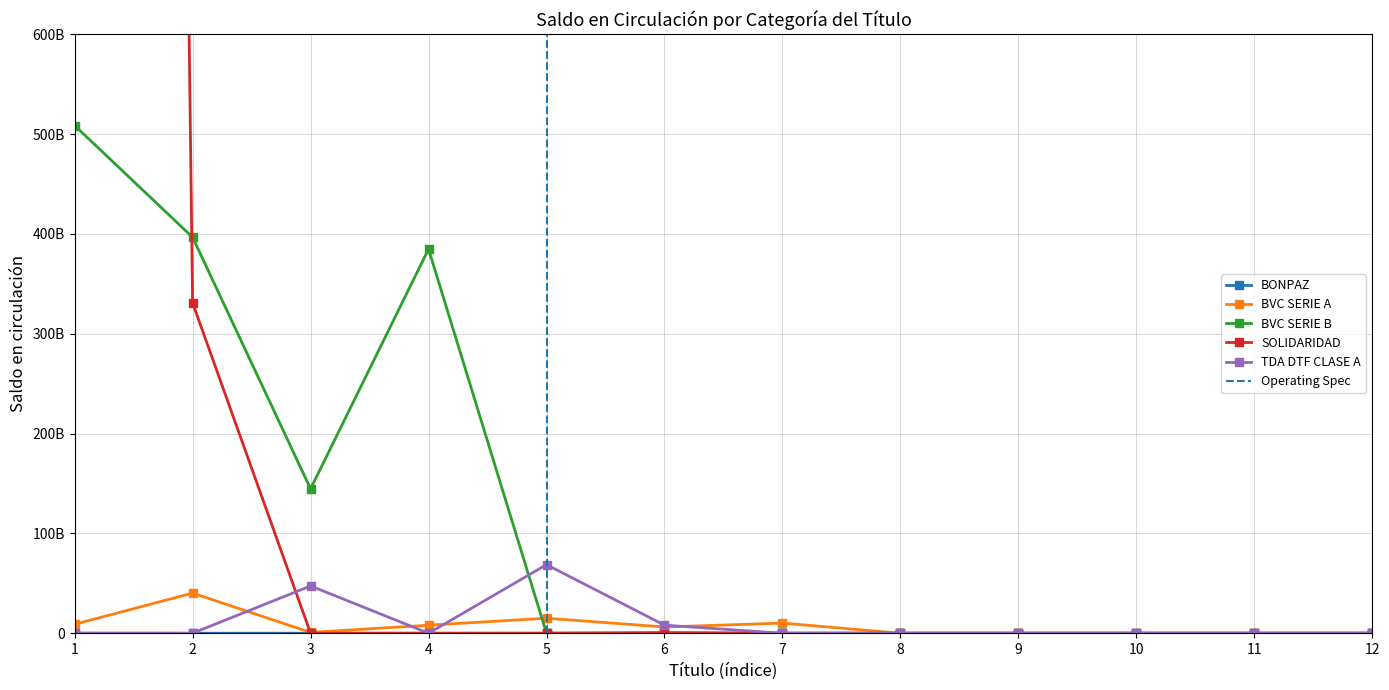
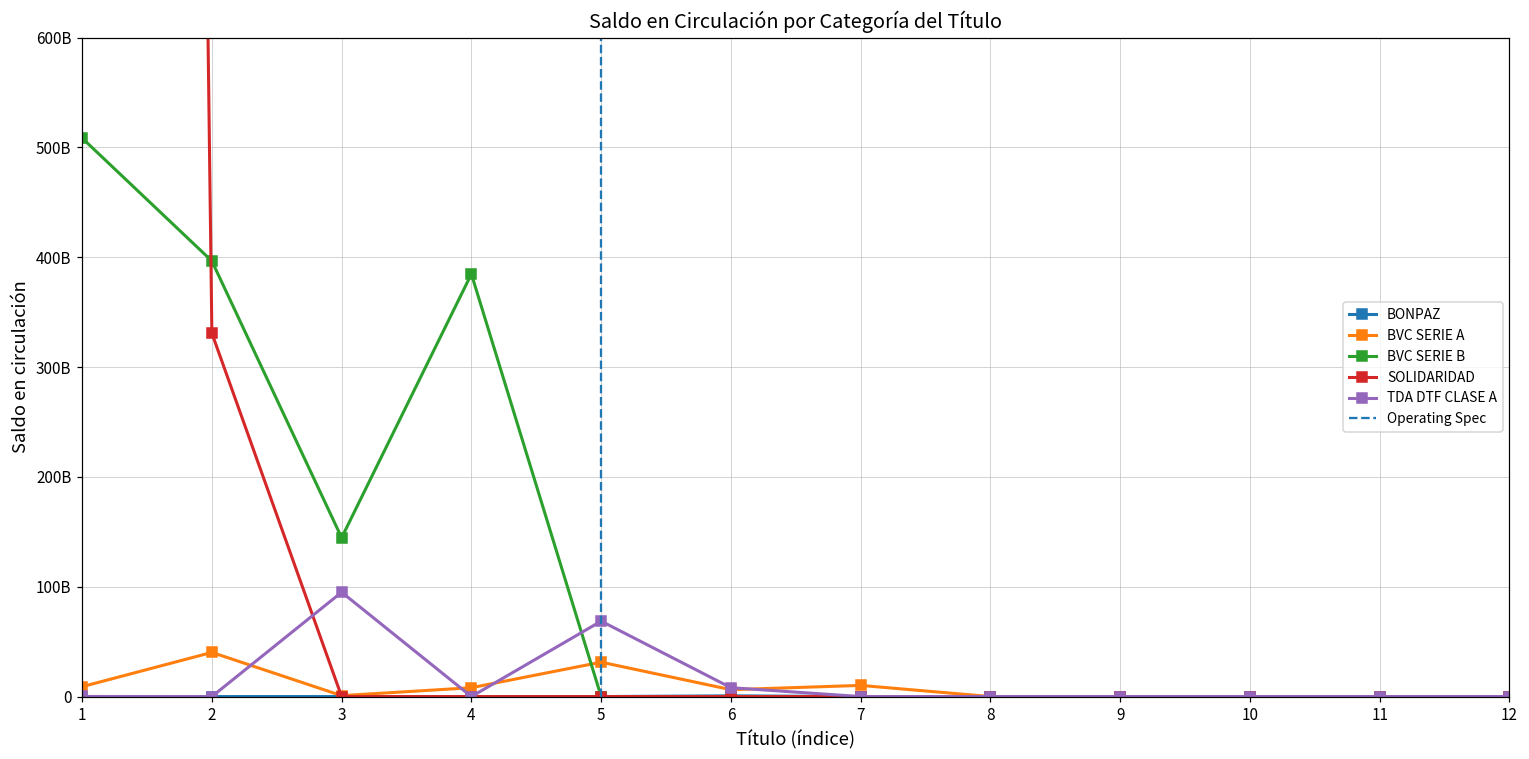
  {
    "BVC SERIE A": {
      "1": 10000000000,
      "2": 40000000000,
      "4": 10000000000,
-     "5": 20000000000,
+     "5": 30000000000,
      "7": 10000000000
    },
    "BVC SERIE B": {
      "1": 510000000000,
      "2": 400000000000,
      "3": 140000000000,
      "4": 380000000000
    },
    "SOLIDARIDAD": {
      "2": 330000000000
    },
    "TDA DTF CLASE A": {
-     "3": 50000000000,
+     "3": 100000000000,
      "5": 70000000000
    }
  }
